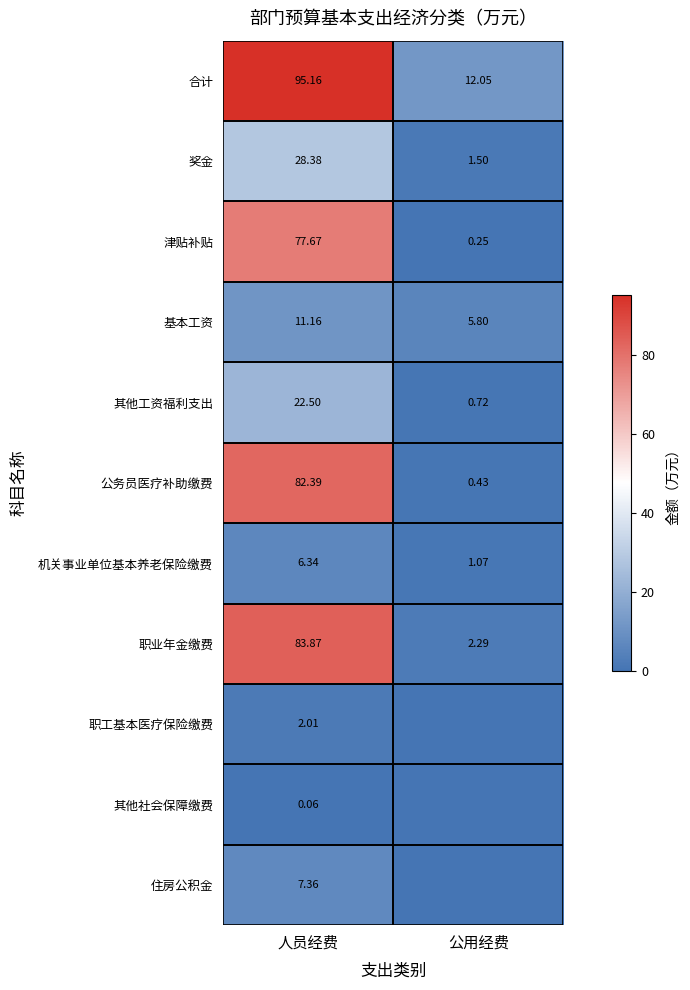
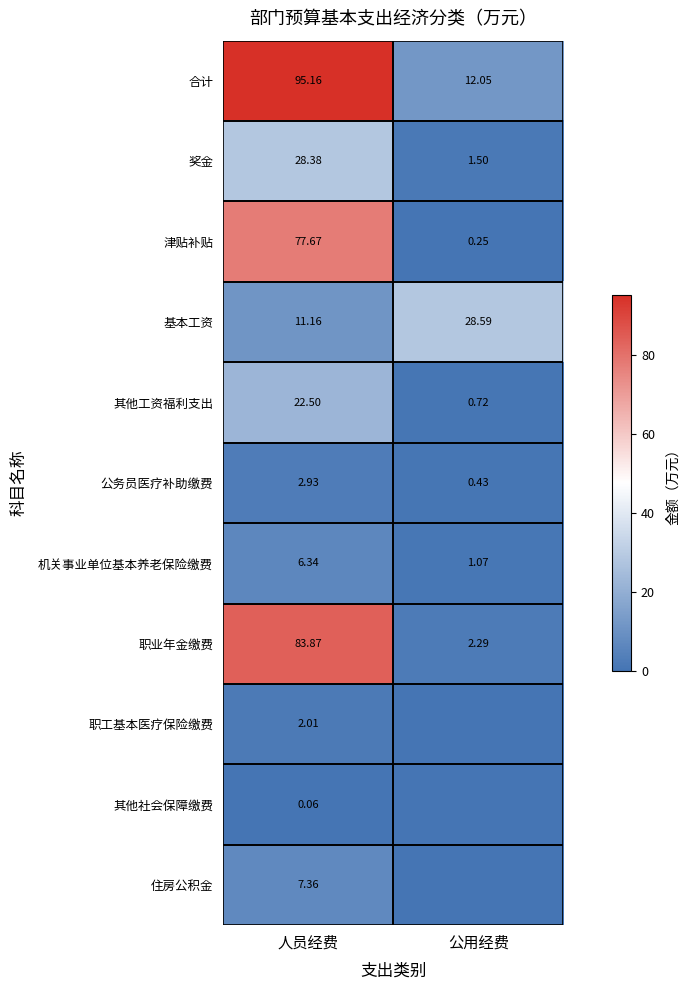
  {
    "合计": {
      "人员经费": 95.16,
      "公用经费": 12.05
    },
    "奖金": {
      "人员经费": 28.38,
      "公用经费": 1.50
    },
    "津贴补贴": {
      "人员经费": 77.67,
      "公用经费": 0.25
    },
    "基本工资": {
      "人员经费": 11.16,
-     "公用经费": 5.80
+     "公用经费": 28.59
    },
    "其他工资福利支出": {
      "人员经费": 22.50,
      "公用经费": 0.72
    },
    "公务员医疗补助缴费": {
-     "人员经费": 82.39,
+     "人员经费": 2.93,
      "公用经费": 0.43
    },
    "机关事业单位基本养老保险缴费": {
      "人员经费": 6.34,
      "公用经费": 1.07
    },
    "职业年金缴费": {
      "人员经费": 83.87,
      "公用经费": 2.29
    },
    "职工基本医疗保险缴费": {
      "人员经费": 2.01
    },
    "其他社会保障缴费": {
      "人员经费": 0.06
    },
    "住房公积金": {
      "人员经费": 7.36
    }
  }
